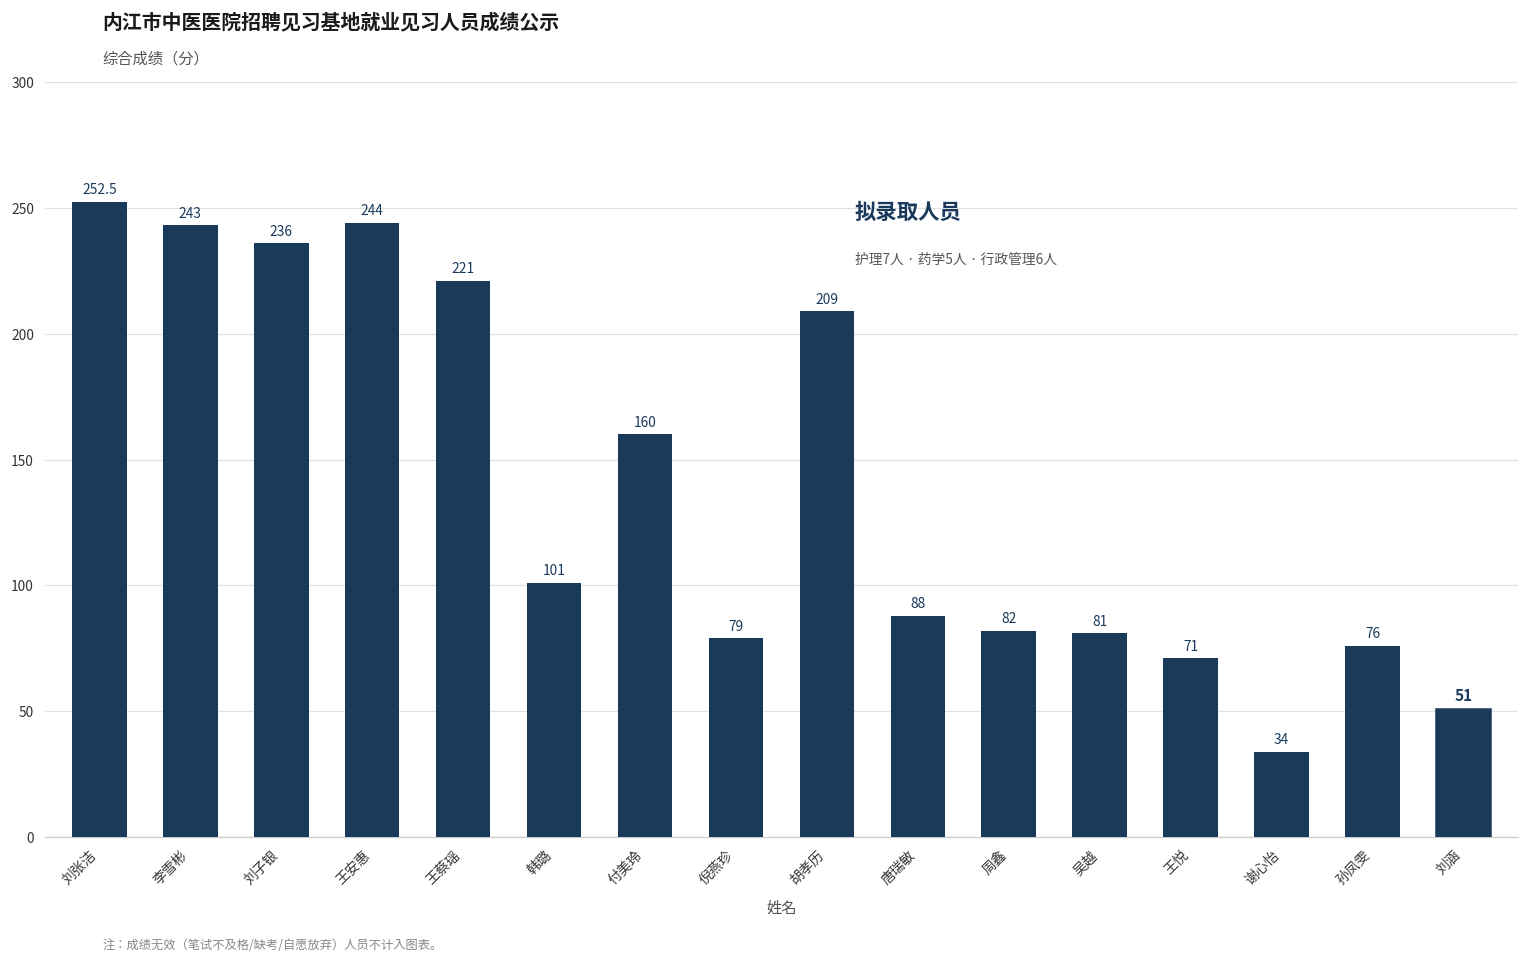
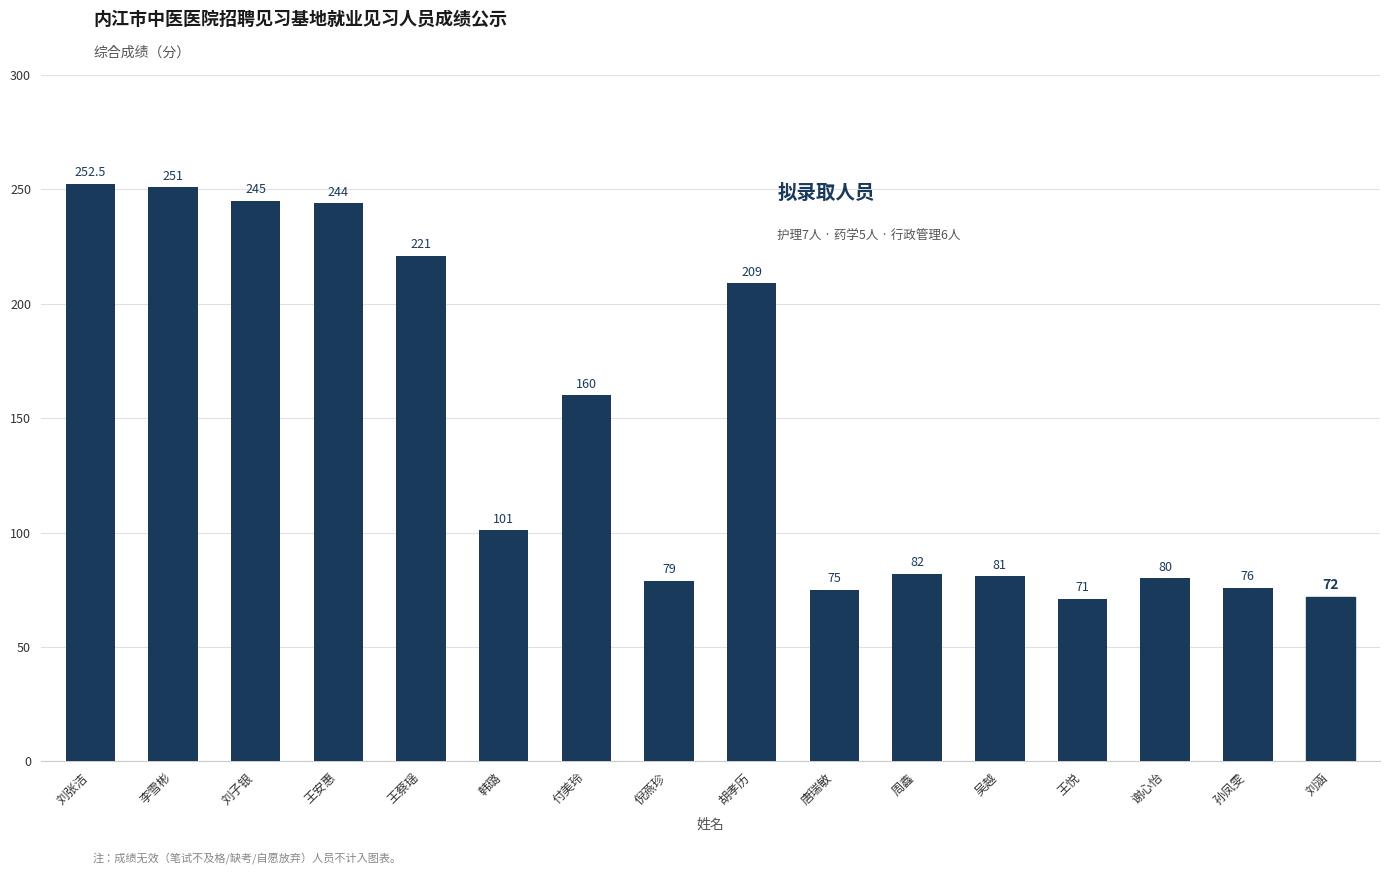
  {
    "刘张洁": 252.5,
-   "李雪彬": 243,
-   "刘子银": 236,
+   "李雪彬": 251,
+   "刘子银": 245,
    "王安惠": 244,
    "王蔡瑶": 221,
    "韩璐": 101,
    "付美玲": 160,
    "倪燕珍": 79,
    "胡孝历": 209,
-   "唐瑞敏": 88,
+   "唐瑞敏": 75,
    "周鑫": 82,
    "吴越": 81,
    "王悦": 71,
-   "谢心怡": 34,
+   "谢心怡": 80,
    "孙凤雯": 76,
-   "刘涵": 51
+   "刘涵": 72
  }
